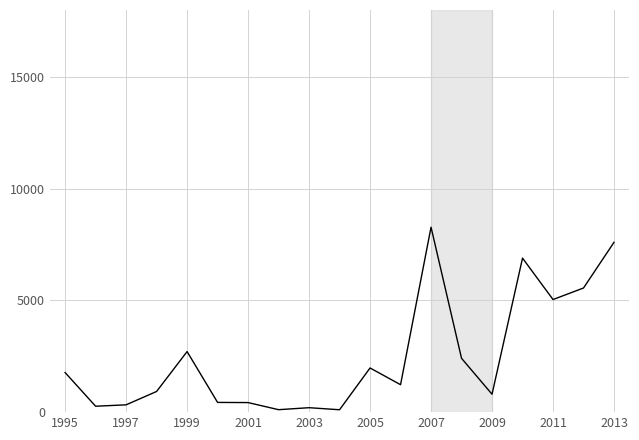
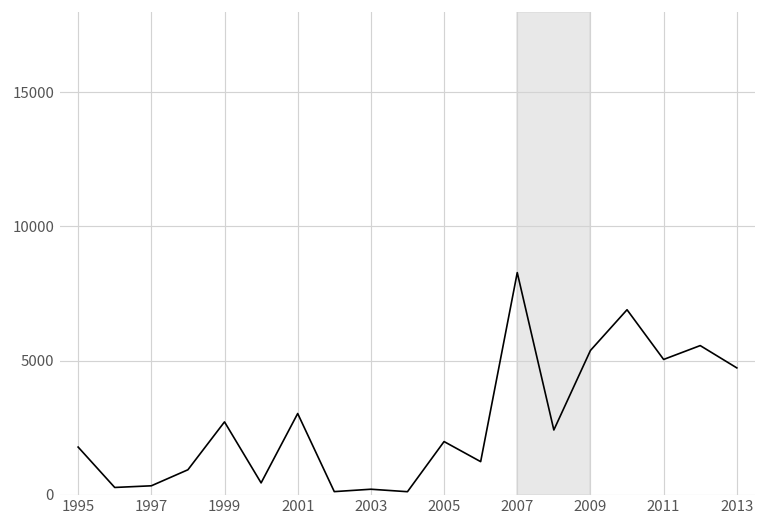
  {
    "1995": 1800,
    "1997": 300,
    "1999": 2700,
-   "2001": 400,
+   "2001": 3000,
    "2003": 200,
    "2005": 2000,
    "2007": 8300,
-   "2009": 800,
+   "2009": 5400,
    "2011": 5000,
-   "2013": 7600
+   "2013": 4700
  }
